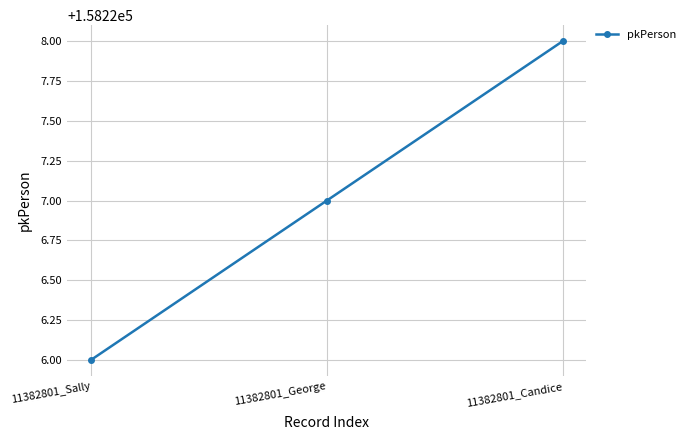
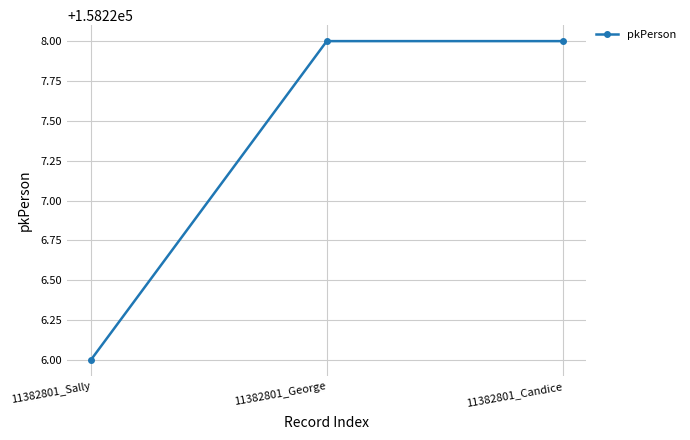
  {
    "11382801_Sally": 158226,
-   "11382801_George": 158227,
+   "11382801_George": 158228,
    "11382801_Candice": 158228
  }
